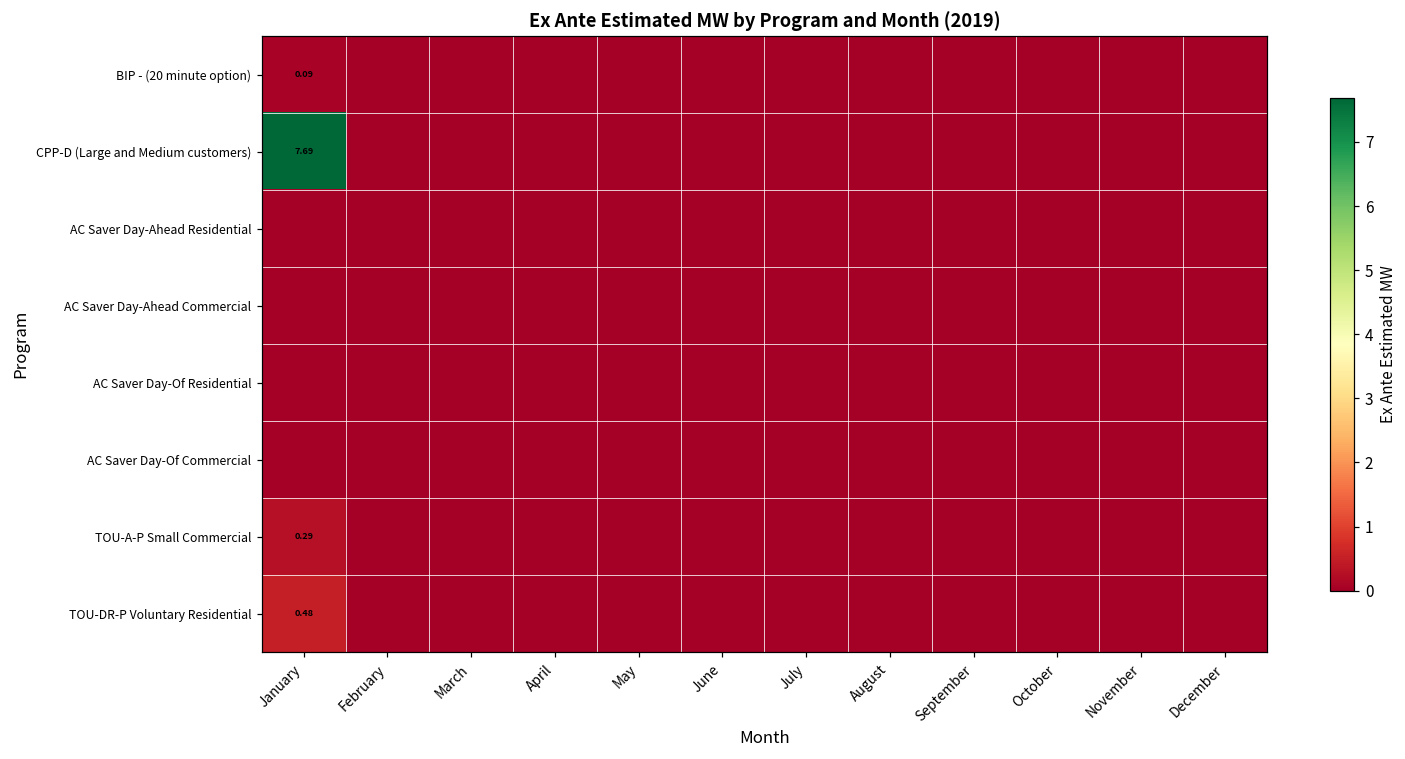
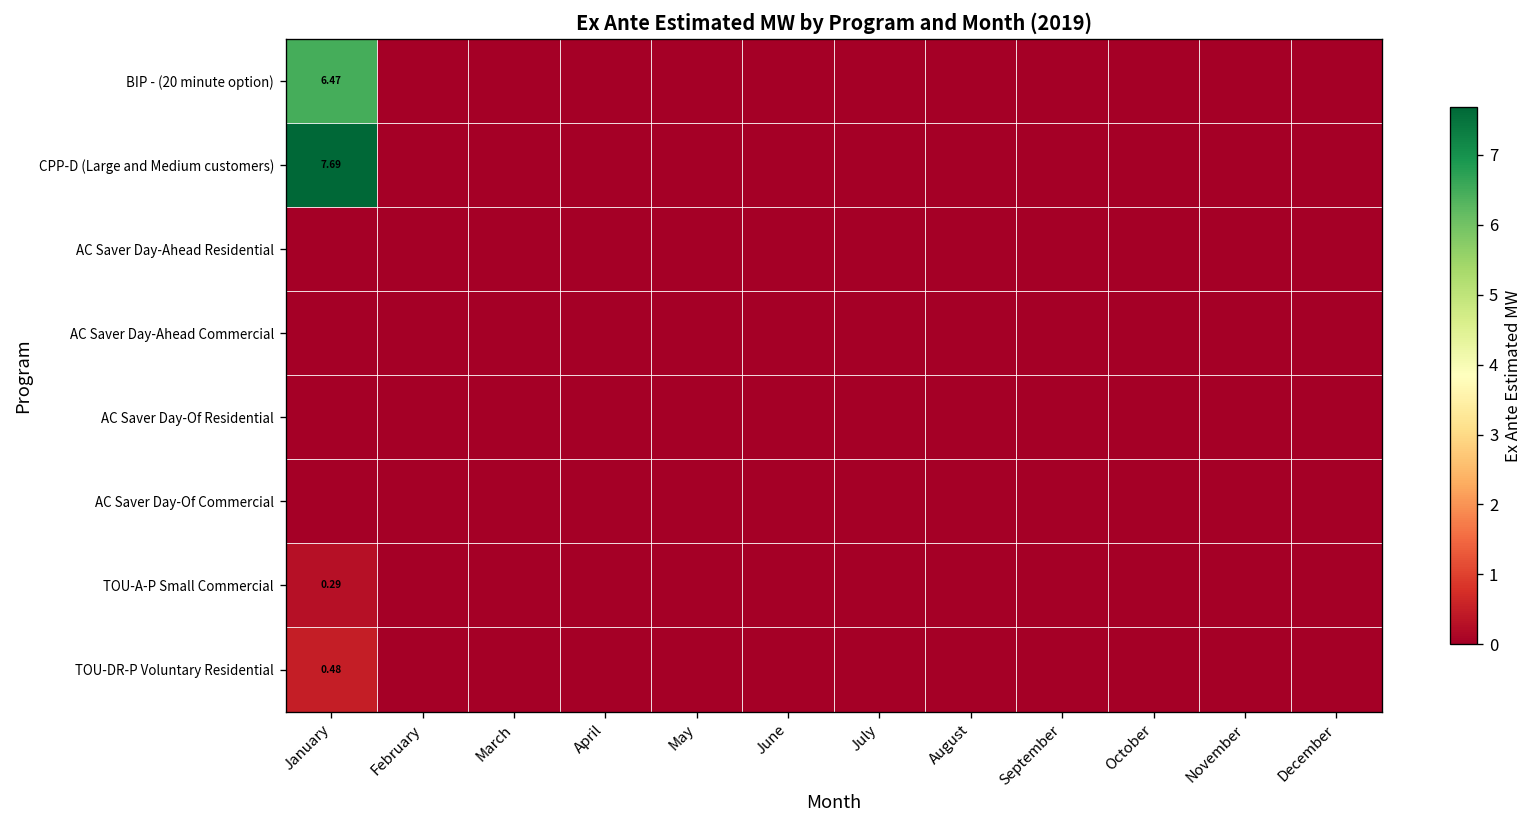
  {
    "BIP - (20 minute option)": {
-     "January": 0.09
+     "January": 6.47
    },
    "CPP-D (Large and Medium customers)": {
      "January": 7.69
    },
    "TOU-A-P Small Commercial": {
      "January": 0.29
    },
    "TOU-DR-P Voluntary Residential": {
      "January": 0.48
    }
  }
